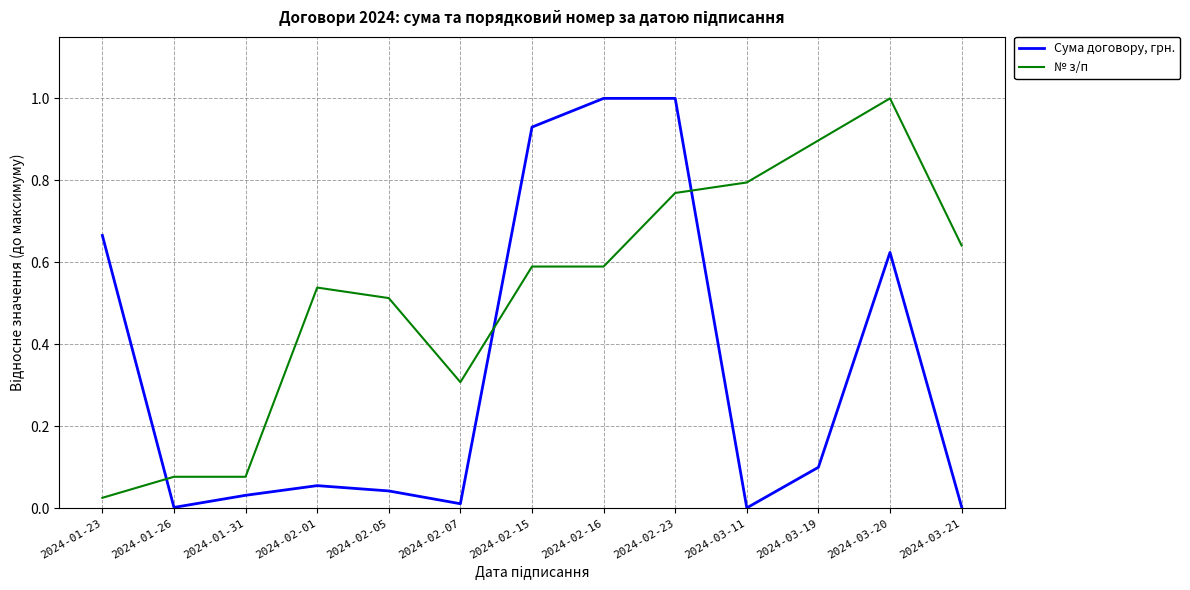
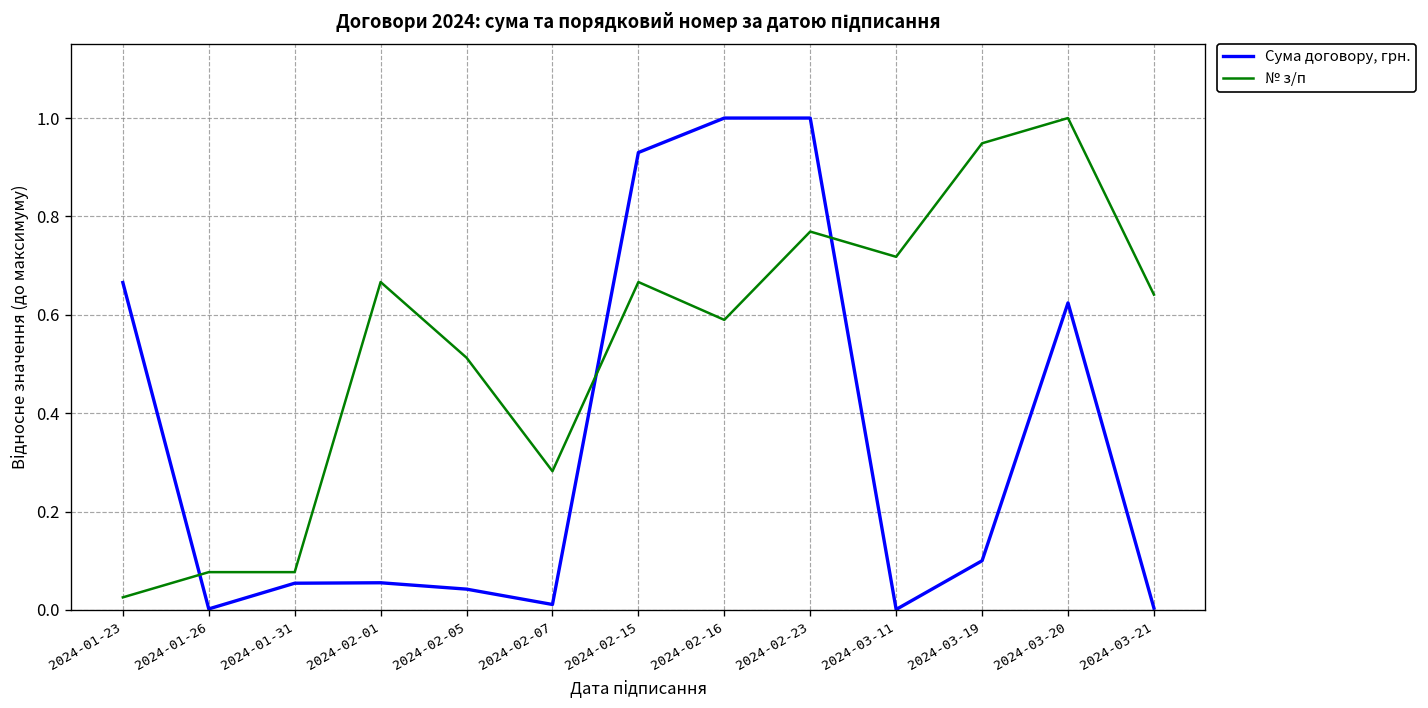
  {
    "Сума договору, грн.": {
      "2024-01-23": 0.67,
      "2024-01-26": 0.00,
-     "2024-01-31": 0.03,
+     "2024-01-31": 0.05,
      "2024-02-01": 0.06,
      "2024-02-05": 0.04,
      "2024-02-07": 0.01,
      "2024-02-15": 0.93,
      "2024-02-16": 1.00,
      "2024-02-23": 1.00,
      "2024-03-11": 0.00,
      "2024-03-19": 0.10,
      "2024-03-20": 0.62,
      "2024-03-21": 0.00
    },
    "№ з/п": {
      "2024-01-23": 0.03,
      "2024-01-26": 0.08,
      "2024-01-31": 0.08,
-     "2024-02-01": 0.54,
+     "2024-02-01": 0.67,
      "2024-02-05": 0.51,
-     "2024-02-07": 0.31,
-     "2024-02-15": 0.59,
+     "2024-02-07": 0.28,
+     "2024-02-15": 0.67,
      "2024-02-16": 0.59,
      "2024-02-23": 0.77,
-     "2024-03-11": 0.79,
-     "2024-03-19": 0.90,
+     "2024-03-11": 0.72,
+     "2024-03-19": 0.95,
      "2024-03-20": 1.00,
      "2024-03-21": 0.64
    }
  }
